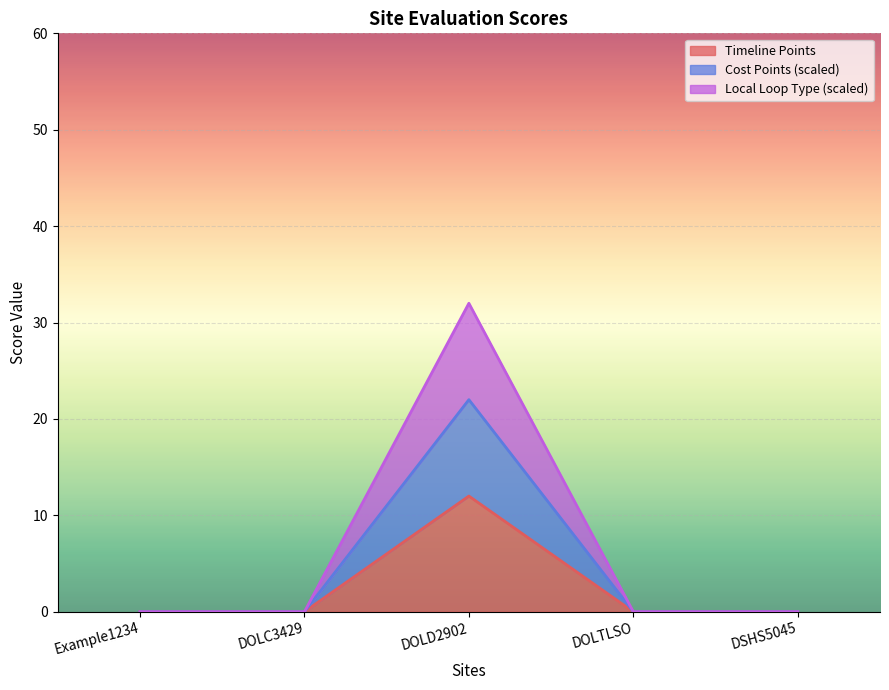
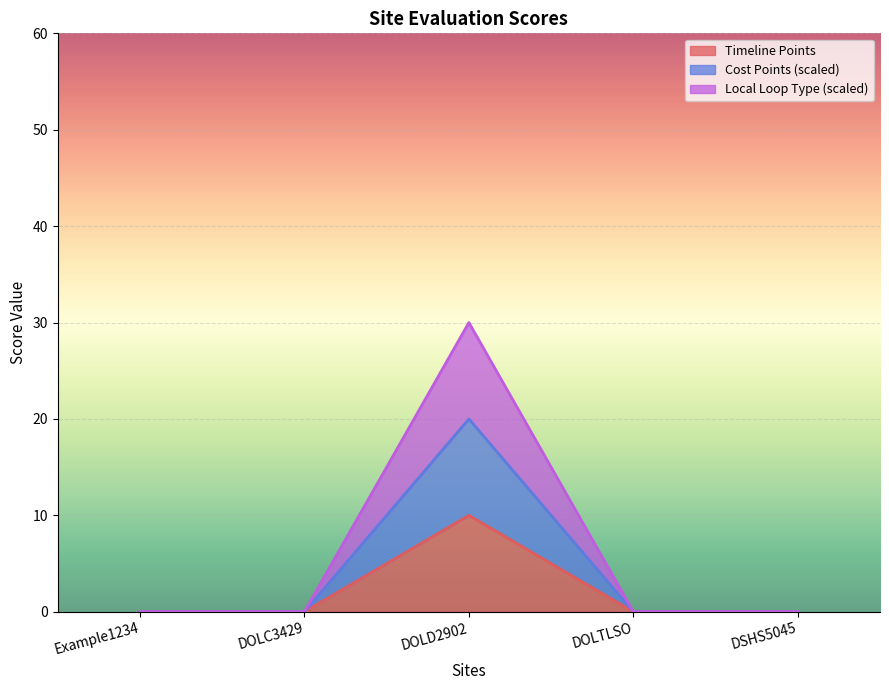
  {
    "Timeline Points": {
-     "DOLD2902": 12
+     "DOLD2902": 10
    },
    "Cost Points (scaled)": {
      "DOLD2902": 10
    },
    "Local Loop Type (scaled)": {
      "DOLD2902": 10
    }
  }
